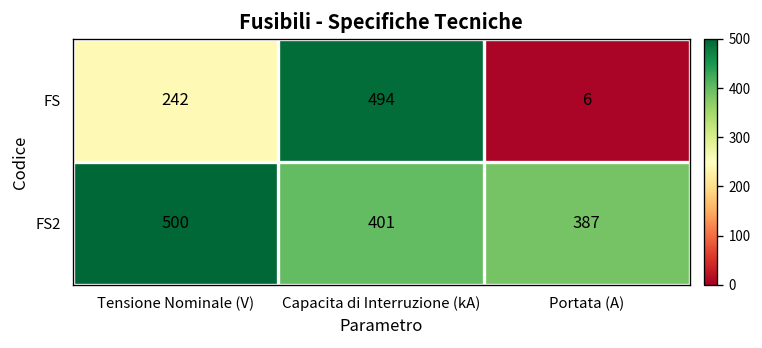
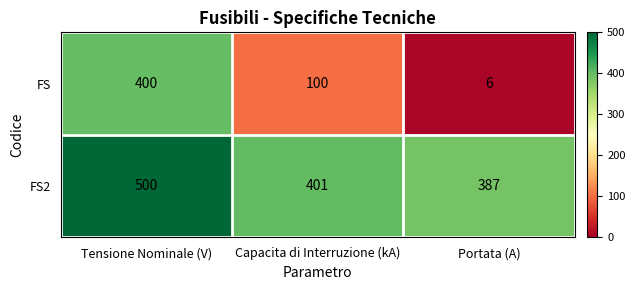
  {
    "FS": {
-     "Tensione Nominale (V)": 242,
-     "Capacita di Interruzione (kA)": 494
+     "Tensione Nominale (V)": 400,
+     "Capacita di Interruzione (kA)": 100
    }
  }
